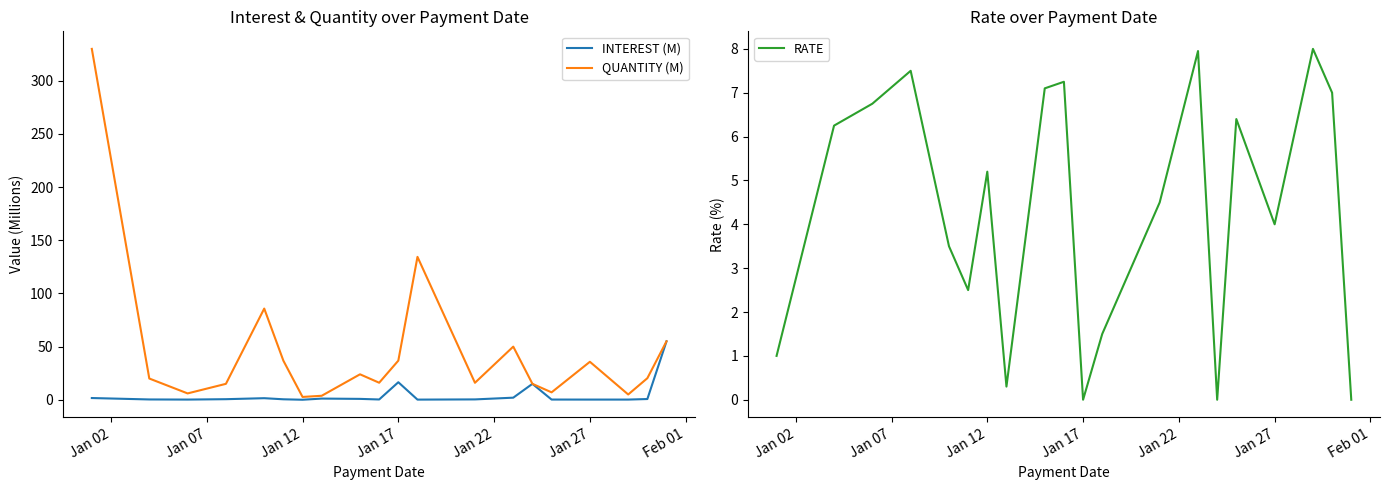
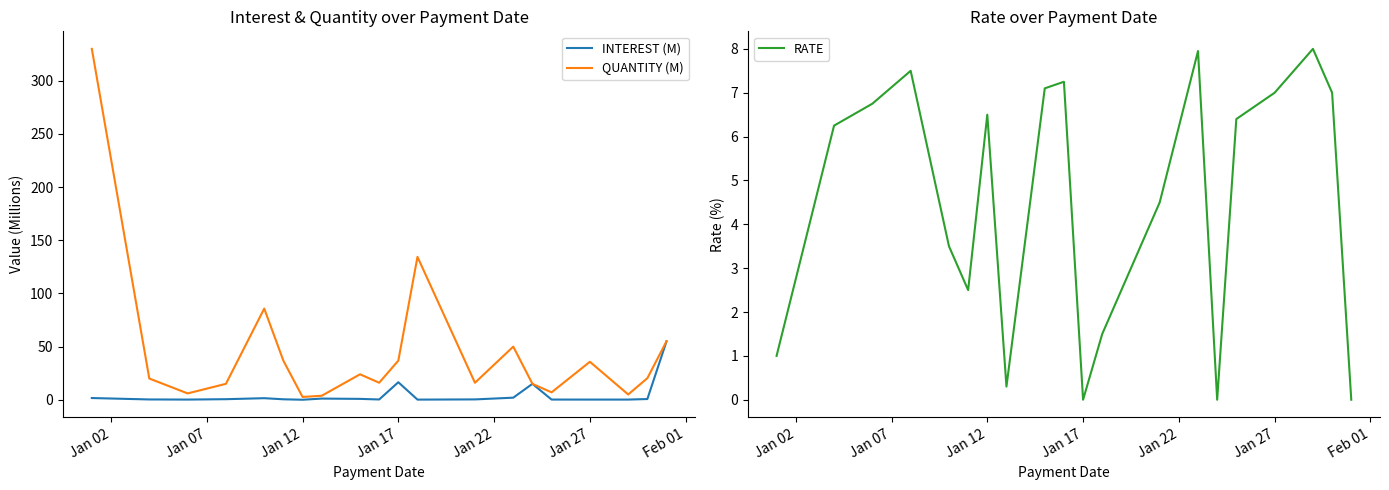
  {
    "Interest & Quantity over Payment Date": {
      "INTEREST (M)": {
        "Jan 12": 0,
        "Jan 17": 17,
        "Jan 27": 0
      },
      "QUANTITY (M)": {
        "Jan 12": 3,
        "Jan 17": 37,
        "Jan 27": 36
      }
    },
    "Rate over Payment Date": {
-     "Jan 12": 5.2,
+     "Jan 12": 6.5,
      "Jan 17": 0.0,
-     "Jan 27": 4
+     "Jan 27": 7
    }
  }
